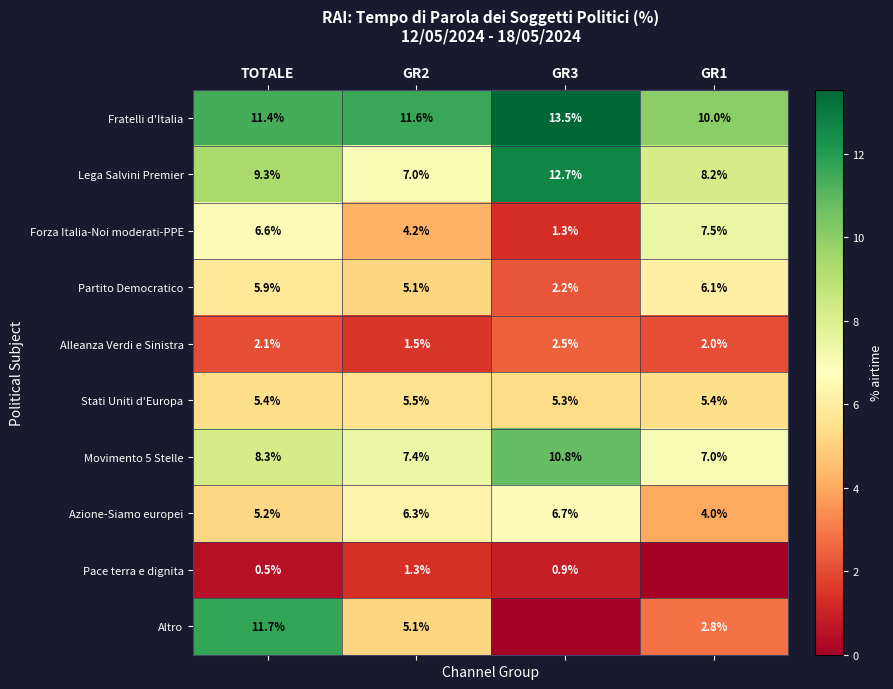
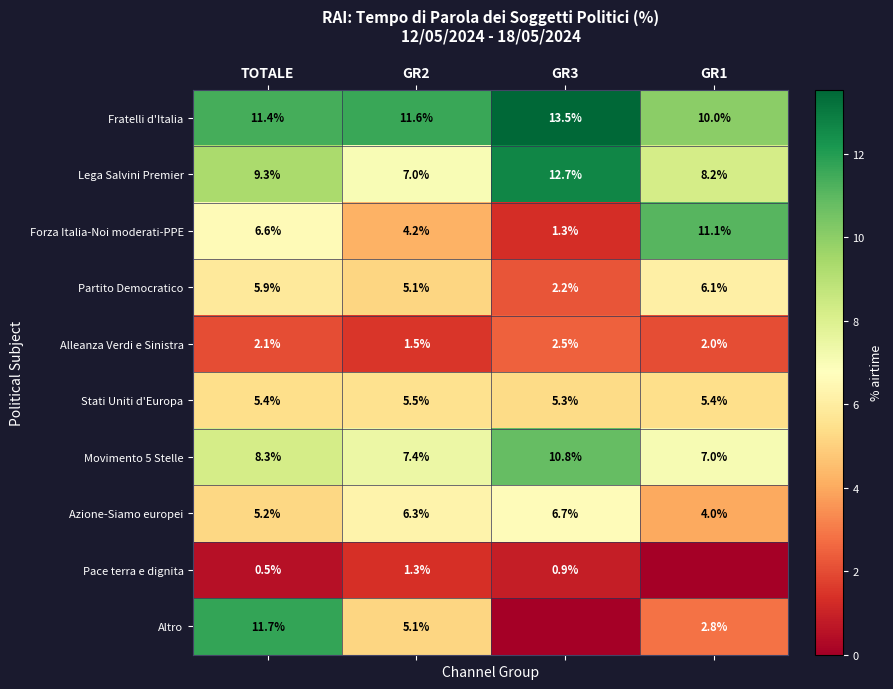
  {
    "Fratelli d'Italia": {
      "TOTALE": "11.4%",
      "GR2": "11.6%",
      "GR3": "13.5%",
      "GR1": "10.0%"
    },
    "Lega Salvini Premier": {
      "TOTALE": "9.3%",
      "GR2": "7.0%",
      "GR3": "12.7%",
      "GR1": "8.2%"
    },
    "Forza Italia-Noi moderati-PPE": {
      "TOTALE": "6.6%",
      "GR2": "4.2%",
      "GR3": "1.3%",
-     "GR1": "7.5%"
+     "GR1": "11.1%"
    },
    "Partito Democratico": {
      "TOTALE": "5.9%",
      "GR2": "5.1%",
      "GR3": "2.2%",
      "GR1": "6.1%"
    },
    "Alleanza Verdi e Sinistra": {
      "TOTALE": "2.1%",
      "GR2": "1.5%",
      "GR3": "2.5%",
      "GR1": "2.0%"
    },
    "Stati Uniti d'Europa": {
      "TOTALE": "5.4%",
      "GR2": "5.5%",
      "GR3": "5.3%",
      "GR1": "5.4%"
    },
    "Movimento 5 Stelle": {
      "TOTALE": "8.3%",
      "GR2": "7.4%",
      "GR3": "10.8%",
      "GR1": "7.0%"
    },
    "Azione-Siamo europei": {
      "TOTALE": "5.2%",
      "GR2": "6.3%",
      "GR3": "6.7%",
      "GR1": "4.0%"
    },
    "Pace terra e dignita": {
      "TOTALE": "0.5%",
      "GR2": "1.3%",
      "GR3": "0.9%"
    },
    "Altro": {
      "TOTALE": "11.7%",
      "GR2": "5.1%",
      "GR1": "2.8%"
    }
  }
